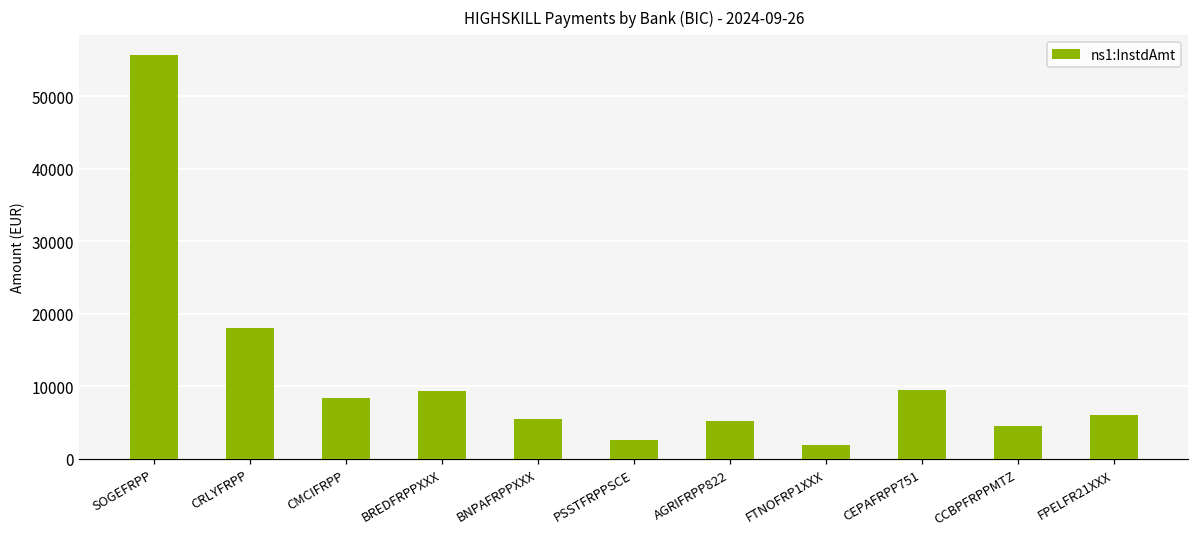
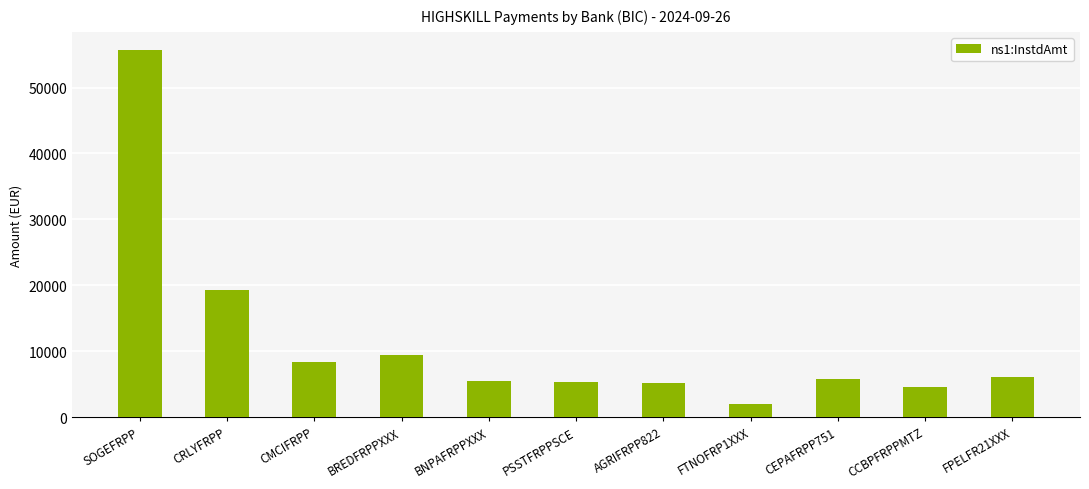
  {
    "SOGEFRPP": 56000,
-   "CRLYFRPP": 18000,
+   "CRLYFRPP": 19000,
    "CMCIFRPP": 8000,
    "BREDFRPPXXX": 9000,
    "BNPAFRPPXXX": 5000,
-   "PSSTFRPPSCE": 3000,
+   "PSSTFRPPSCE": 5000,
    "AGRIFRPP822": 5000,
    "FTNOFRP1XXX": 2000,
-   "CEPAFRPP751": 9000,
+   "CEPAFRPP751": 6000,
    "CCBPFRPPMTZ": 5000,
    "FPELFR21XXX": 6000
  }
